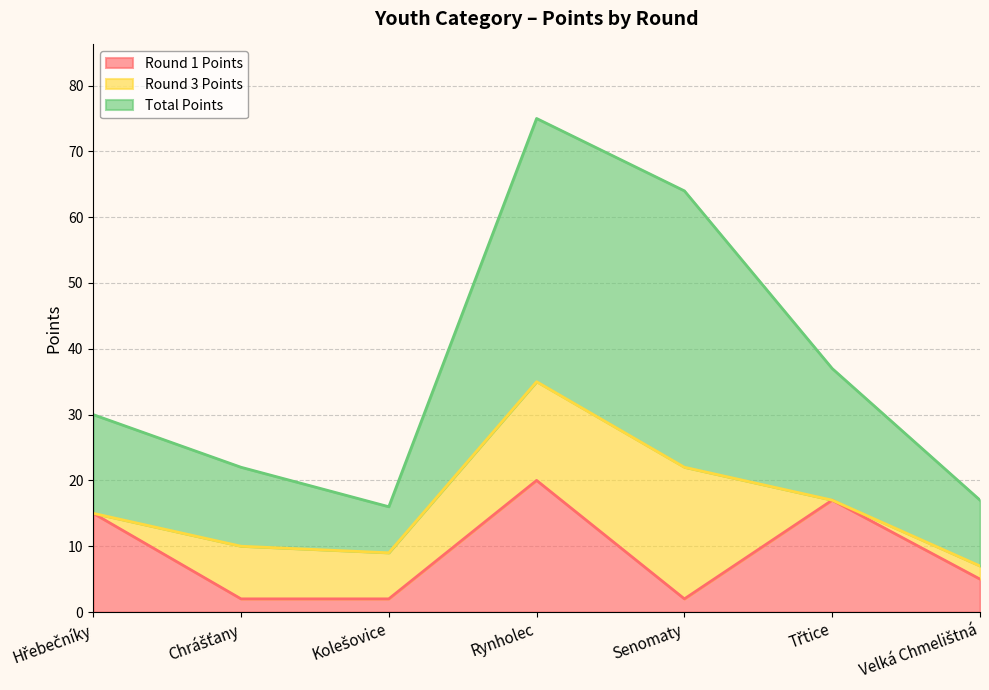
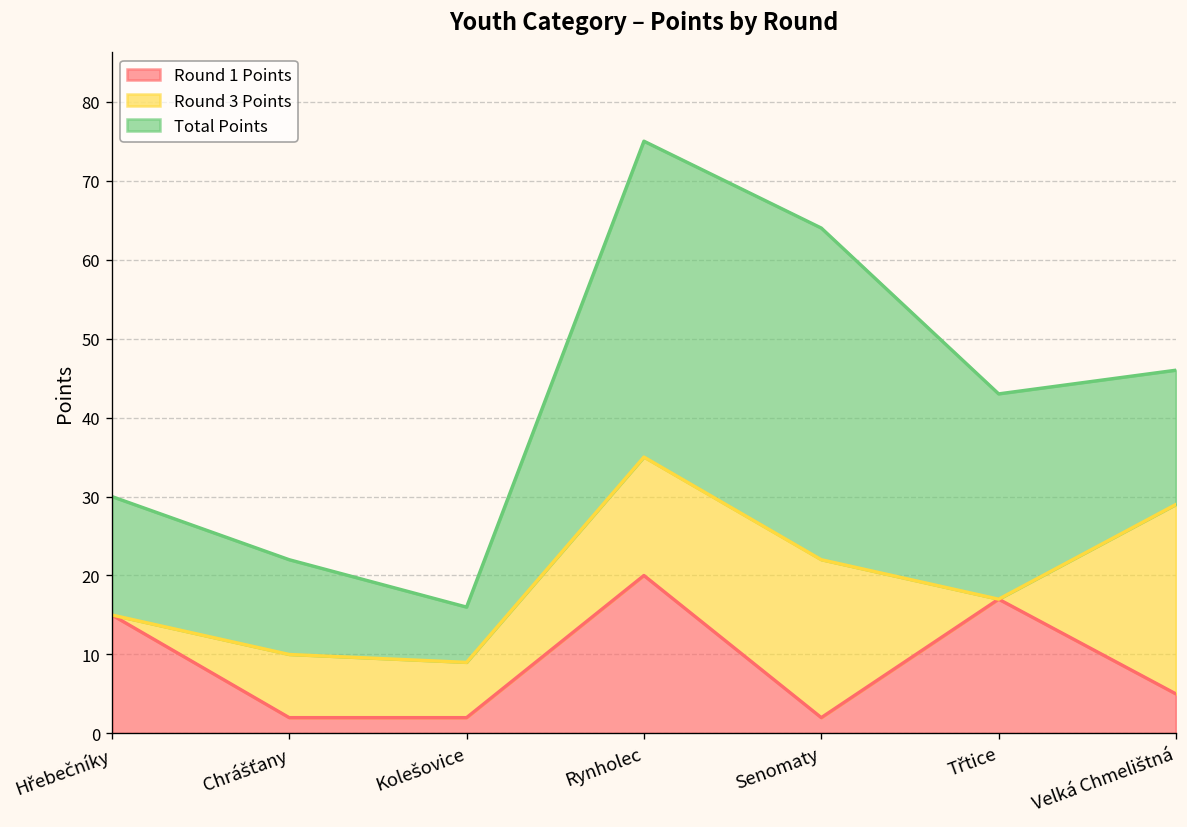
  {
    "Round 1 Points": {
      "Chrášťany": 2,
      "Kolešovice": 2,
      "Rynholec": 20,
      "Senomaty": 2,
      "Velká Chmelištná": 5
    },
    "Round 3 Points": {
      "Chrášťany": 8,
      "Kolešovice": 7,
      "Rynholec": 15,
      "Senomaty": 20,
-     "Velká Chmelištná": 2
+     "Velká Chmelištná": 24
    },
    "Total Points": {
      "Hřebečníky": 15,
      "Chrášťany": 12,
      "Kolešovice": 7,
      "Rynholec": 40,
      "Senomaty": 42,
-     "Třtice": 20,
-     "Velká Chmelištná": 10
+     "Třtice": 26,
+     "Velká Chmelištná": 17
    }
  }
